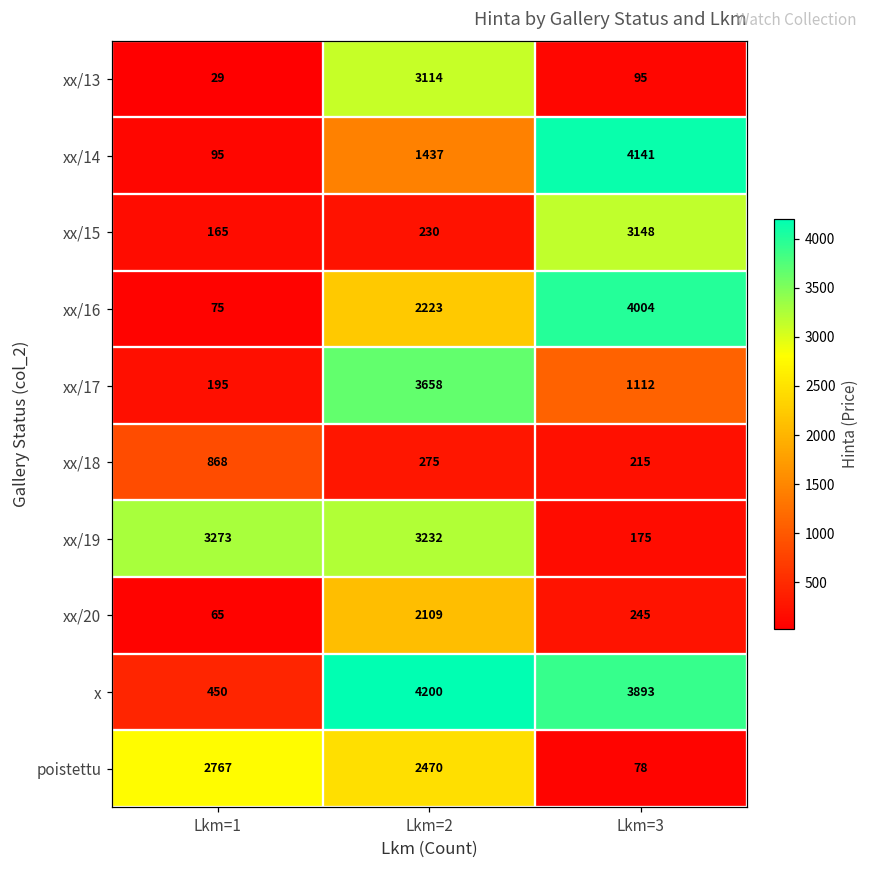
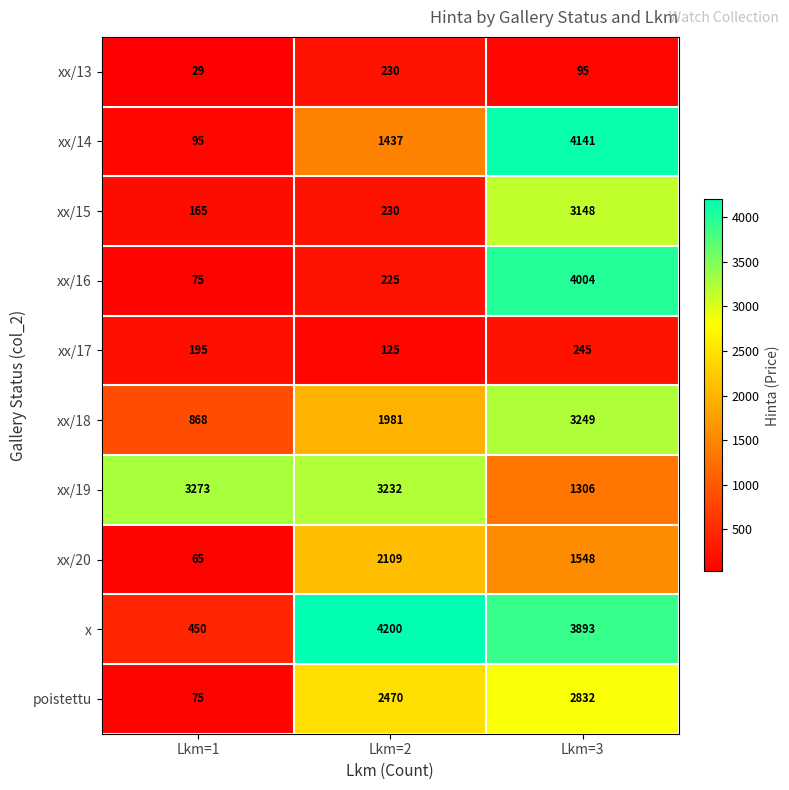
  {
    "xx/13": {
      "Lkm=1": 29,
-     "Lkm=2": 3114,
+     "Lkm=2": 230,
      "Lkm=3": 95
    },
    "xx/14": {
      "Lkm=1": 95,
      "Lkm=2": 1437,
      "Lkm=3": 4141
    },
    "xx/15": {
      "Lkm=1": 165,
      "Lkm=2": 230,
      "Lkm=3": 3148
    },
    "xx/16": {
      "Lkm=1": 75,
-     "Lkm=2": 2223,
+     "Lkm=2": 225,
      "Lkm=3": 4004
    },
    "xx/17": {
      "Lkm=1": 195,
-     "Lkm=2": 3658,
-     "Lkm=3": 1112
+     "Lkm=2": 125,
+     "Lkm=3": 245
    },
    "xx/18": {
      "Lkm=1": 868,
-     "Lkm=2": 275,
-     "Lkm=3": 215
+     "Lkm=2": 1981,
+     "Lkm=3": 3249
    },
    "xx/19": {
      "Lkm=1": 3273,
      "Lkm=2": 3232,
-     "Lkm=3": 175
+     "Lkm=3": 1306
    },
    "xx/20": {
      "Lkm=1": 65,
      "Lkm=2": 2109,
-     "Lkm=3": 245
+     "Lkm=3": 1548
    },
    "x": {
      "Lkm=1": 450,
      "Lkm=2": 4200,
      "Lkm=3": 3893
    },
    "poistettu": {
-     "Lkm=1": 2767,
+     "Lkm=1": 75,
      "Lkm=2": 2470,
-     "Lkm=3": 78
+     "Lkm=3": 2832
    }
  }
